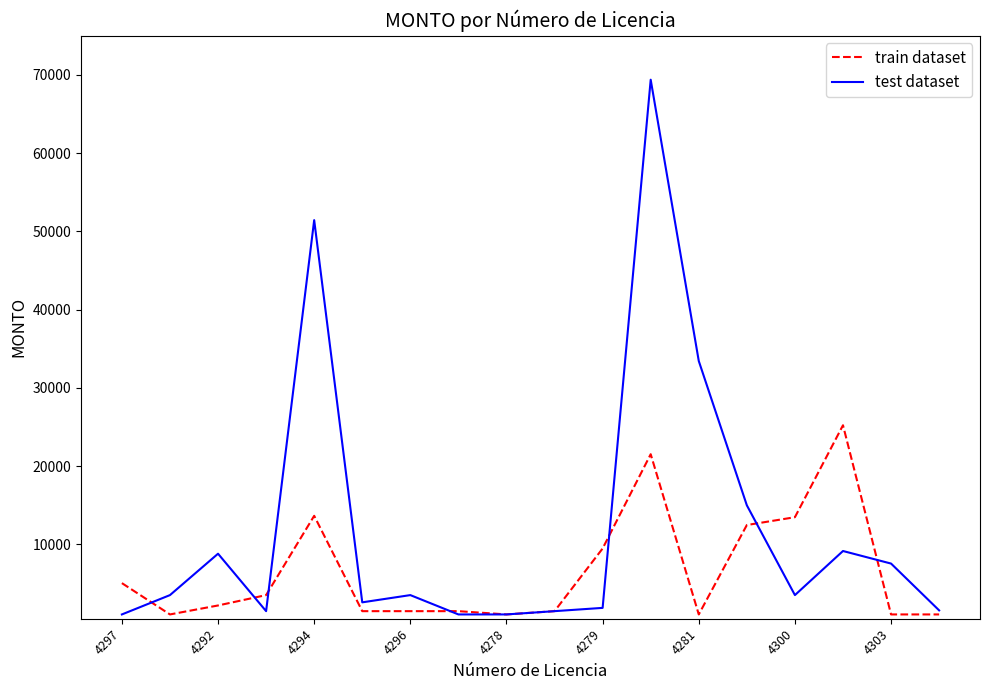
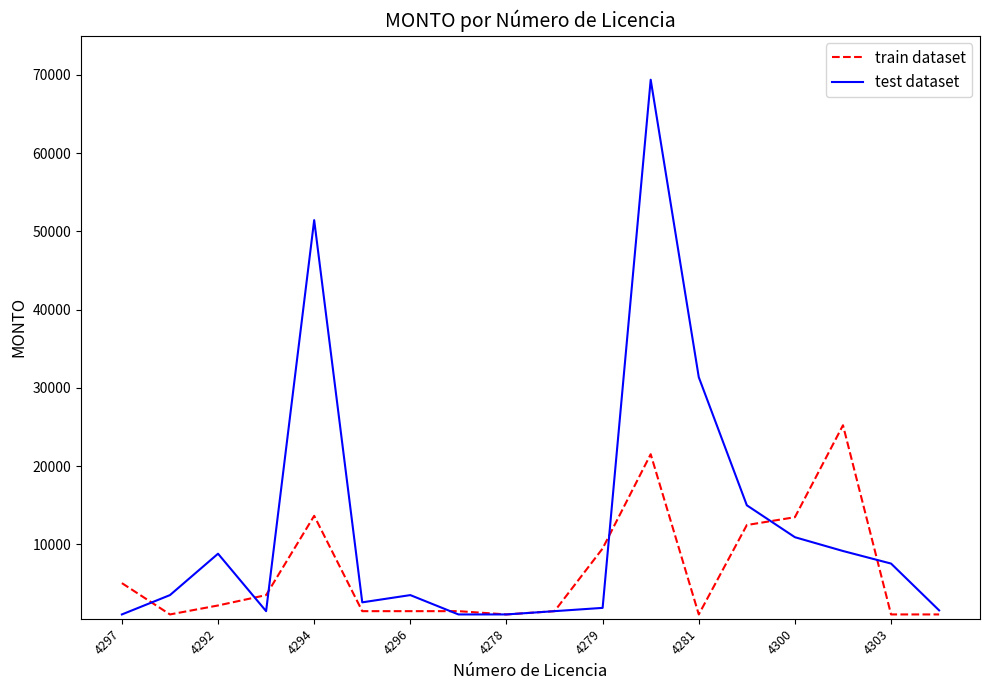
  {
    "train dataset": {
      "4297": 5000,
      "4292": 2000,
      "4294": 14000,
      "4296": 1000,
      "4279": 9000,
      "4281": 1000,
      "4300": 13000,
      "4303": 1000
    },
    "test dataset": {
      "4297": 1000,
      "4292": 9000,
      "4294": 51000,
      "4296": 4000,
      "4279": 2000,
-     "4281": 33000,
-     "4300": 4000,
+     "4281": 31000,
+     "4300": 11000,
      "4303": 8000
    }
  }
